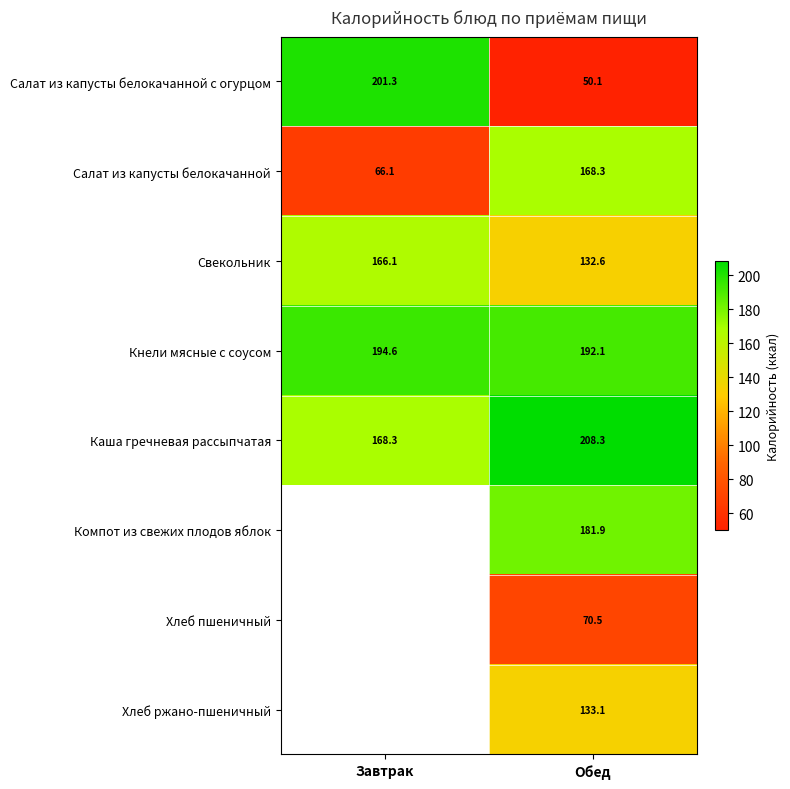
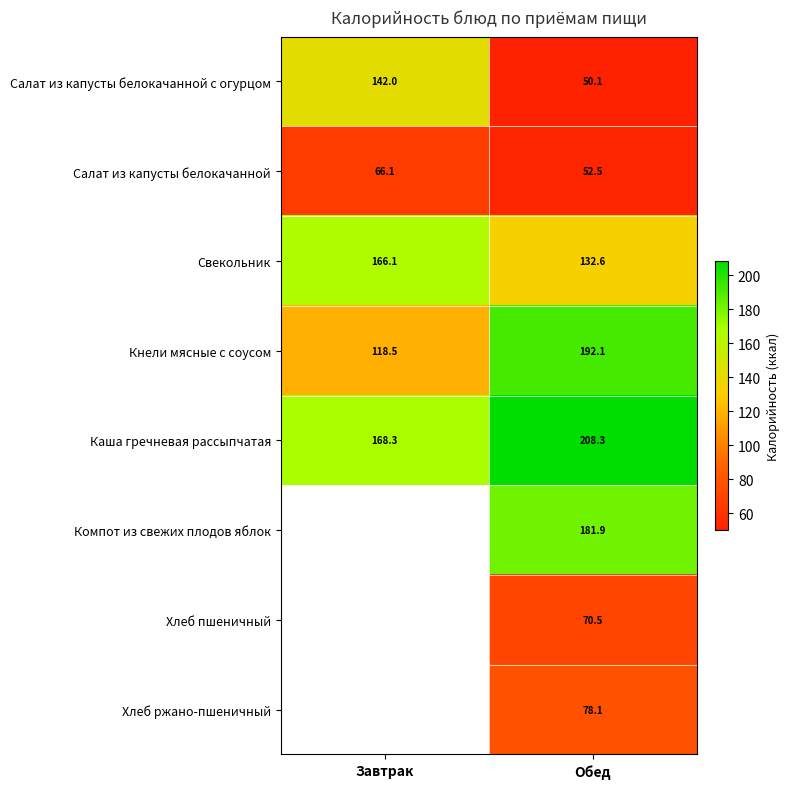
  {
    "Салат из капусты белокачанной с огурцом": {
-     "Завтрак": 201.3,
+     "Завтрак": 142.0,
      "Обед": 50.1
    },
    "Салат из капусты белокачанной": {
      "Завтрак": 66.1,
-     "Обед": 168.3
+     "Обед": 52.5
    },
    "Свекольник": {
      "Завтрак": 166.1,
      "Обед": 132.6
    },
    "Кнели мясные с соусом": {
-     "Завтрак": 194.6,
+     "Завтрак": 118.5,
      "Обед": 192.1
    },
    "Каша гречневая рассыпчатая": {
      "Завтрак": 168.3,
      "Обед": 208.3
    },
    "Компот из свежих плодов яблок": {
      "Обед": 181.9
    },
    "Хлеб пшеничный": {
      "Обед": 70.5
    },
    "Хлеб ржано-пшеничный": {
-     "Обед": 133.1
+     "Обед": 78.1
    }
  }
